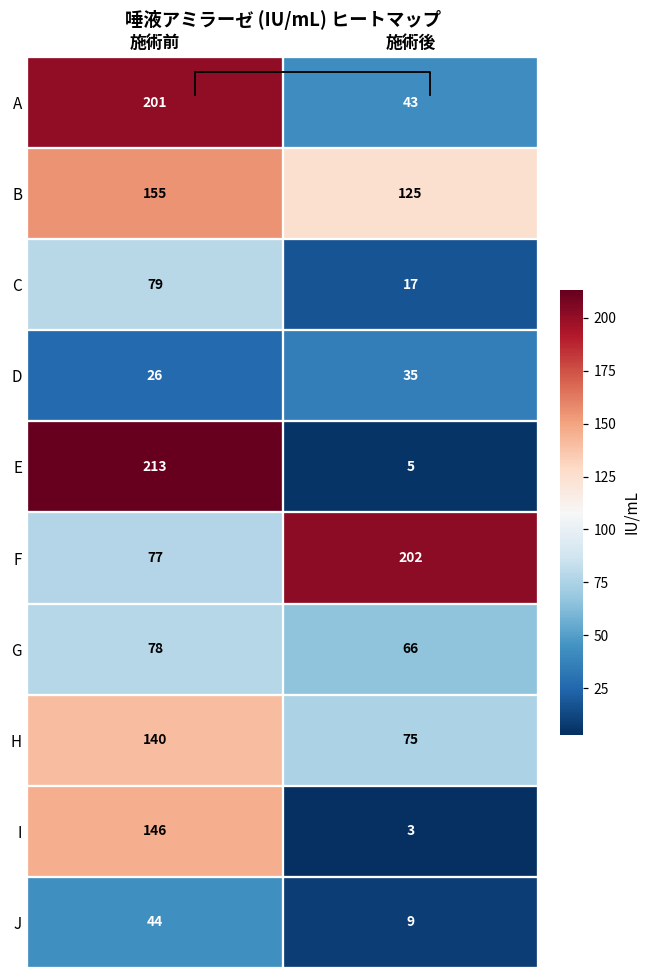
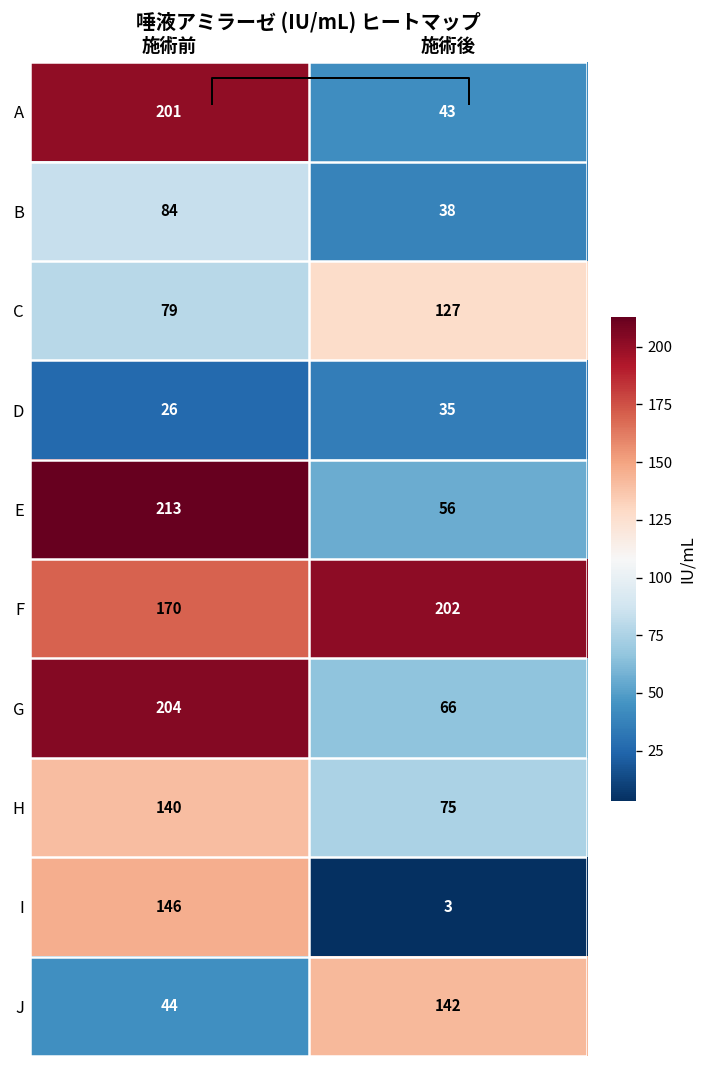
  {
    "唾液アミラーゼ (IU/mL) ヒートマップ": {
      "A": {
        "施術前": 201,
        "施術後": 43
      },
      "B": {
-       "施術前": 155,
-       "施術後": 125
+       "施術前": 84,
+       "施術後": 38
      },
      "C": {
        "施術前": 79,
-       "施術後": 17
+       "施術後": 127
      },
      "D": {
        "施術前": 26,
        "施術後": 35
      },
      "E": {
        "施術前": 213,
-       "施術後": 5
+       "施術後": 56
      },
      "F": {
-       "施術前": 77,
+       "施術前": 170,
        "施術後": 202
      },
      "G": {
-       "施術前": 78,
+       "施術前": 204,
        "施術後": 66
      },
      "H": {
        "施術前": 140,
        "施術後": 75
      },
      "I": {
        "施術前": 146,
        "施術後": 3
      },
      "J": {
        "施術前": 44,
-       "施術後": 9
+       "施術後": 142
      }
    }
  }
